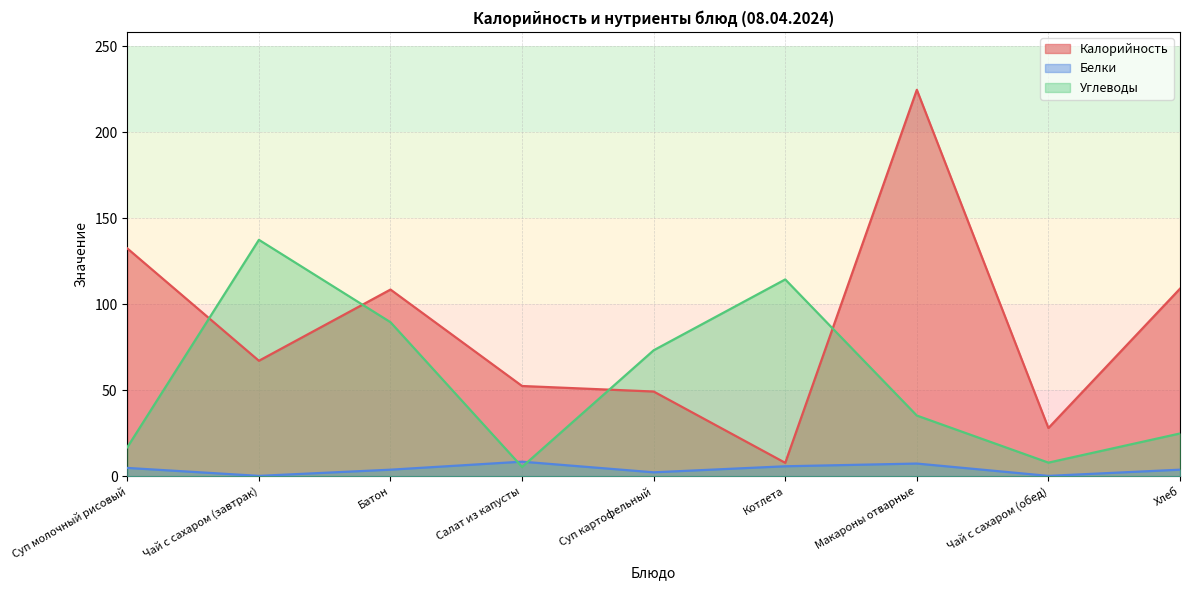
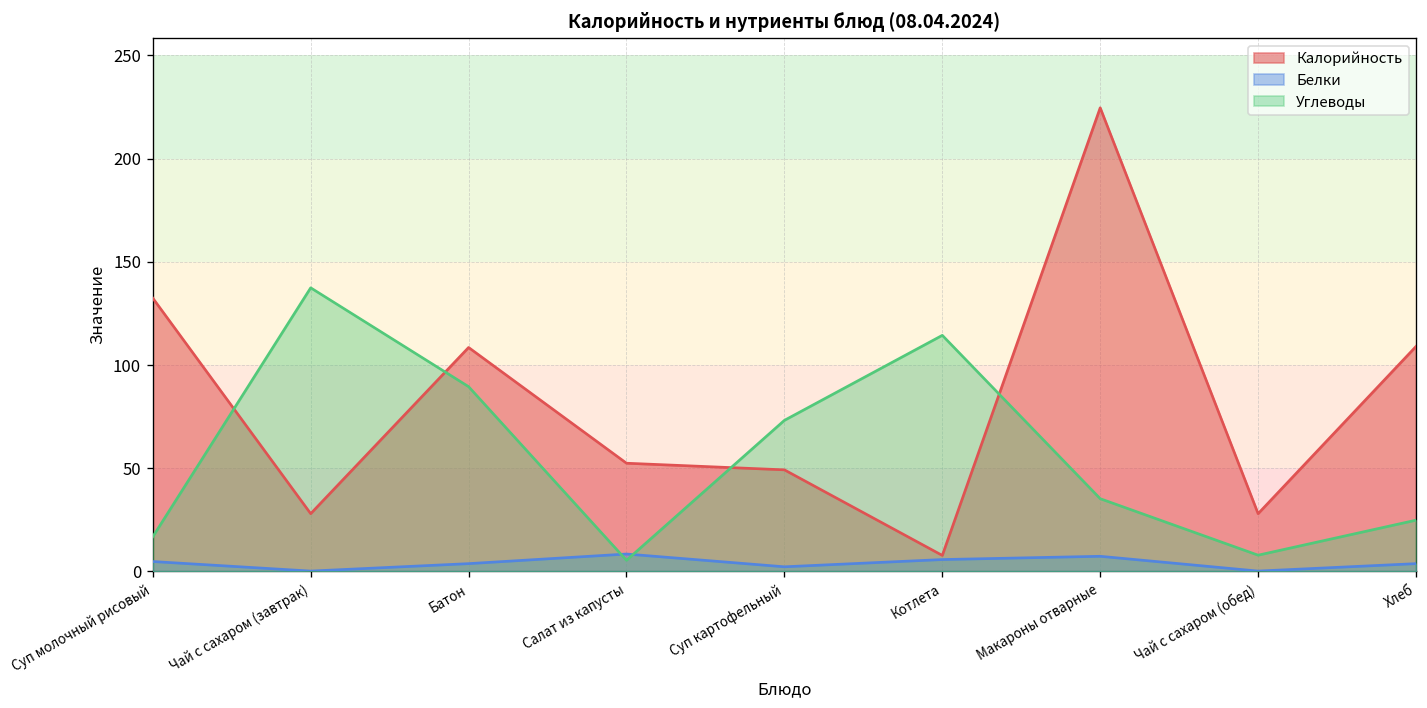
  {
    "Калорийность": {
      "Суп молочный рисовый": 132,
-     "Чай с сахаром (завтрак)": 67,
+     "Чай с сахаром (завтрак)": 28,
      "Батон": 109,
      "Салат из капусты": 52,
      "Суп картофельный": 49,
      "Котлета": 8,
      "Макароны отварные": 225,
      "Чай с сахаром (обед)": 28,
      "Хлеб": 109
    },
    "Белки": {
      "Суп молочный рисовый": 5,
      "Чай с сахаром (завтрак)": 0,
      "Батон": 4,
      "Салат из капусты": 8,
      "Суп картофельный": 2,
      "Котлета": 6,
      "Макароны отварные": 7,
      "Чай с сахаром (обед)": 0,
      "Хлеб": 4
    },
    "Углеводы": {
      "Суп молочный рисовый": 17,
      "Чай с сахаром (завтрак)": 137,
      "Батон": 90,
      "Салат из капусты": 5,
      "Суп картофельный": 73,
      "Котлета": 114,
      "Макароны отварные": 35,
      "Чай с сахаром (обед)": 8,
      "Хлеб": 25
    }
  }
